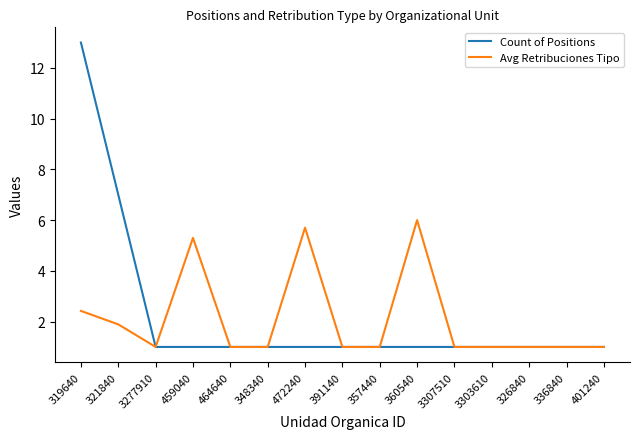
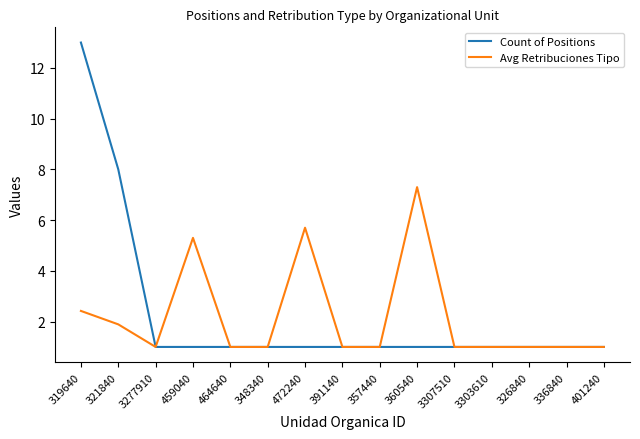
  {
    "Count of Positions": {
      "319640": 13,
-     "321840": 7,
+     "321840": 8,
      "459040": 1,
      "472240": 1,
      "360540": 1
    },
    "Avg Retribuciones Tipo": {
      "319640": 2.4,
      "321840": 1.9,
      "459040": 5.3,
      "472240": 5.7,
-     "360540": 6.0
+     "360540": 7.3
    }
  }
